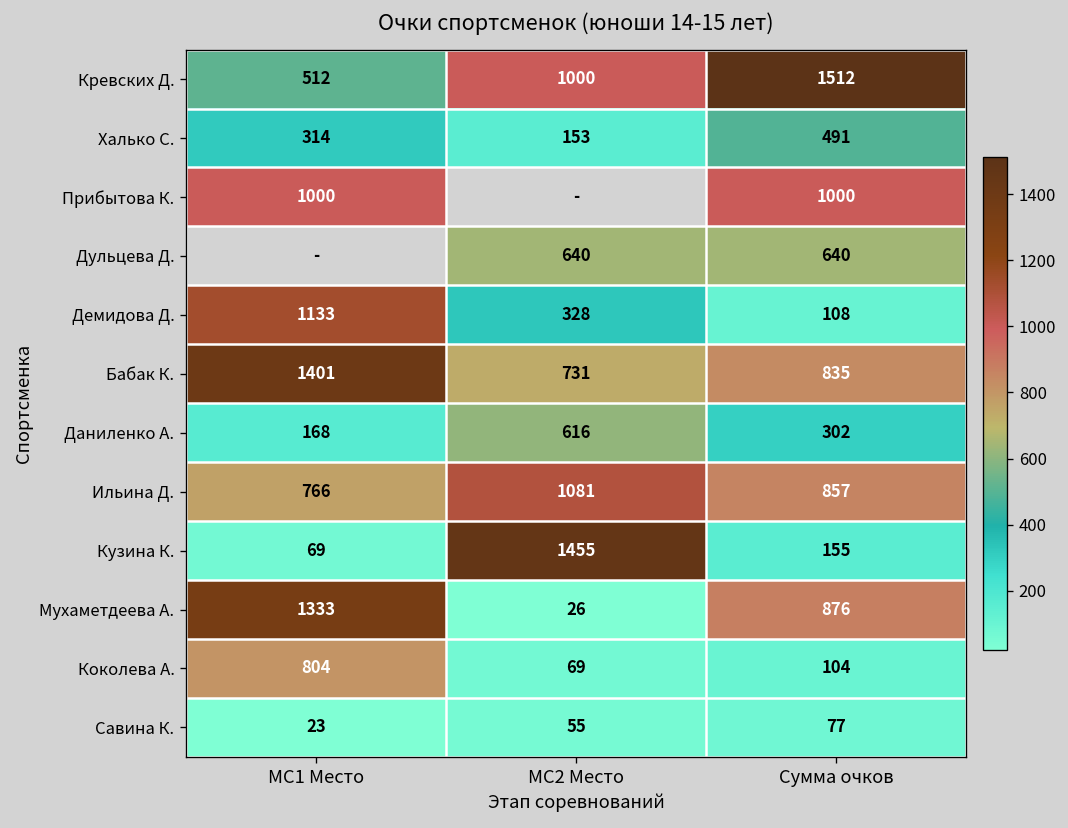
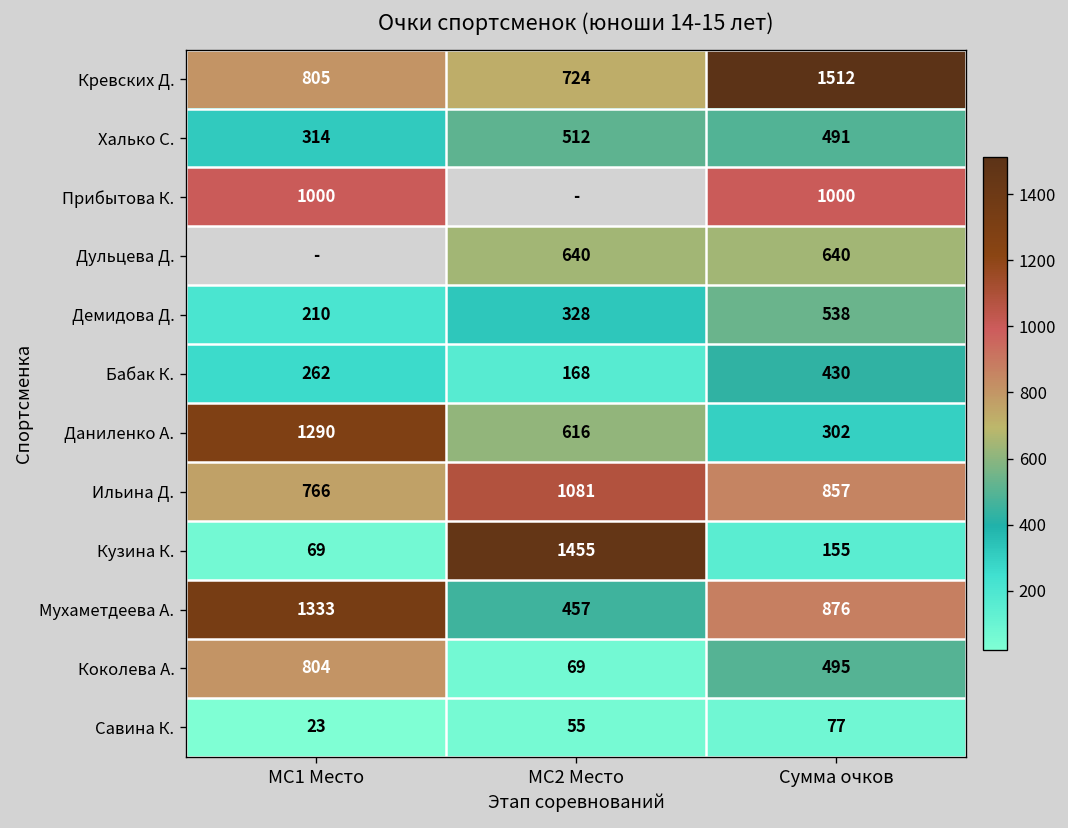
  {
    "Кревских Д.": {
-     "МС1 Место": 512,
-     "МС2 Место": 1000,
+     "МС1 Место": 805,
+     "МС2 Место": 724,
      "Сумма очков": 1512
    },
    "Халько С.": {
      "МС1 Место": 314,
-     "МС2 Место": 153,
+     "МС2 Место": 512,
      "Сумма очков": 491
    },
    "Прибытова К.": {
      "МС1 Место": 1000,
      "Сумма очков": 1000
    },
    "Дульцева Д.": {
      "МС2 Место": 640,
      "Сумма очков": 640
    },
    "Демидова Д.": {
-     "МС1 Место": 1133,
+     "МС1 Место": 210,
      "МС2 Место": 328,
-     "Сумма очков": 108
+     "Сумма очков": 538
    },
    "Бабак К.": {
-     "МС1 Место": 1401,
-     "МС2 Место": 731,
-     "Сумма очков": 835
+     "МС1 Место": 262,
+     "МС2 Место": 168,
+     "Сумма очков": 430
    },
    "Даниленко А.": {
-     "МС1 Место": 168,
+     "МС1 Место": 1290,
      "МС2 Место": 616,
      "Сумма очков": 302
    },
    "Ильина Д.": {
      "МС1 Место": 766,
      "МС2 Место": 1081,
      "Сумма очков": 857
    },
    "Кузина К.": {
      "МС1 Место": 69,
      "МС2 Место": 1455,
      "Сумма очков": 155
    },
    "Мухаметдеева А.": {
      "МС1 Место": 1333,
-     "МС2 Место": 26,
+     "МС2 Место": 457,
      "Сумма очков": 876
    },
    "Коколева А.": {
      "МС1 Место": 804,
      "МС2 Место": 69,
-     "Сумма очков": 104
+     "Сумма очков": 495
    },
    "Савина К.": {
      "МС1 Место": 23,
      "МС2 Место": 55,
      "Сумма очков": 77
    }
  }
